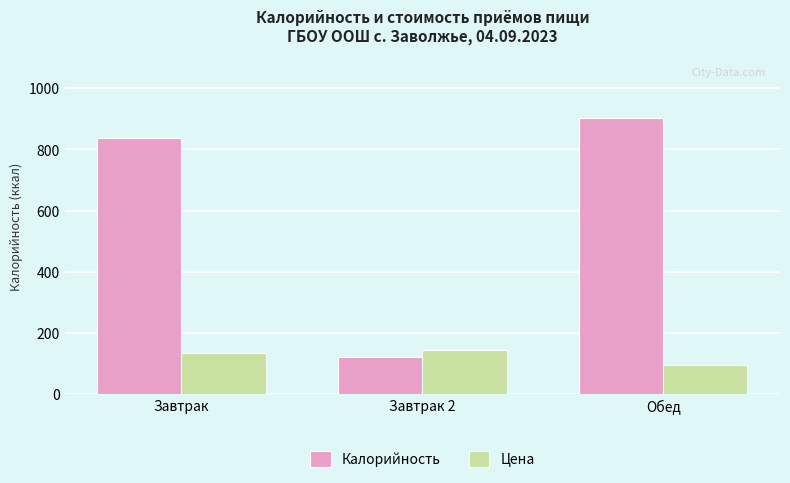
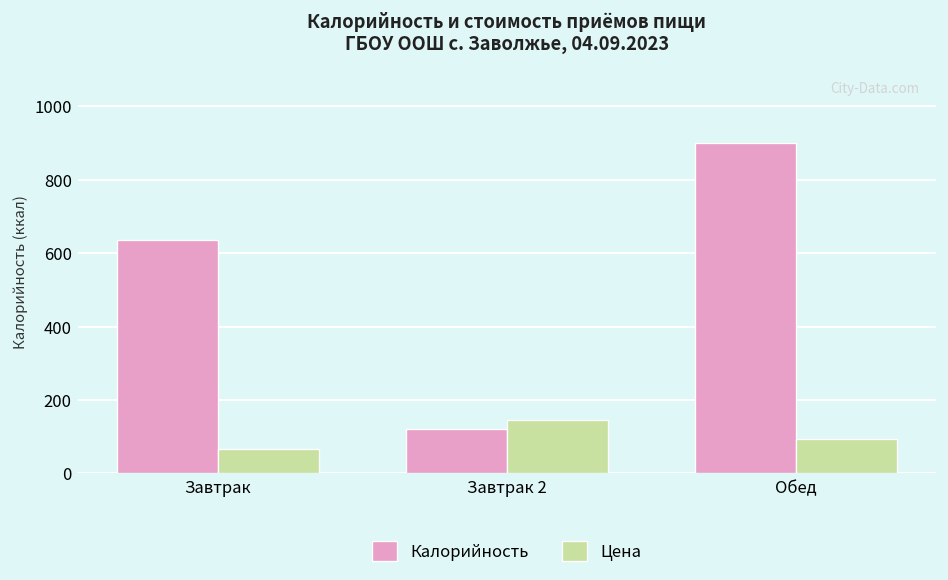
  {
    "Калорийность": {
-     "Завтрак": 840,
+     "Завтрак": 640,
      "Завтрак 2": 120,
      "Обед": 900
    },
    "Цена": {
-     "Завтрак": 130,
+     "Завтрак": 70,
      "Завтрак 2": 150,
      "Обед": 90
    }
  }
